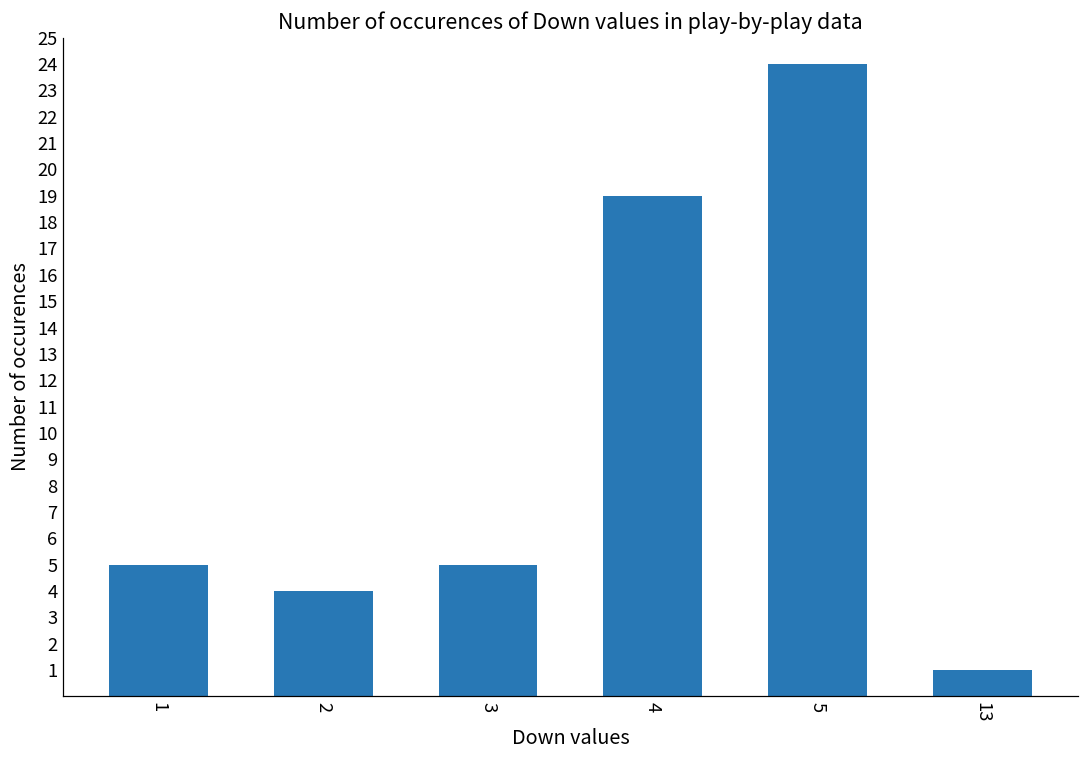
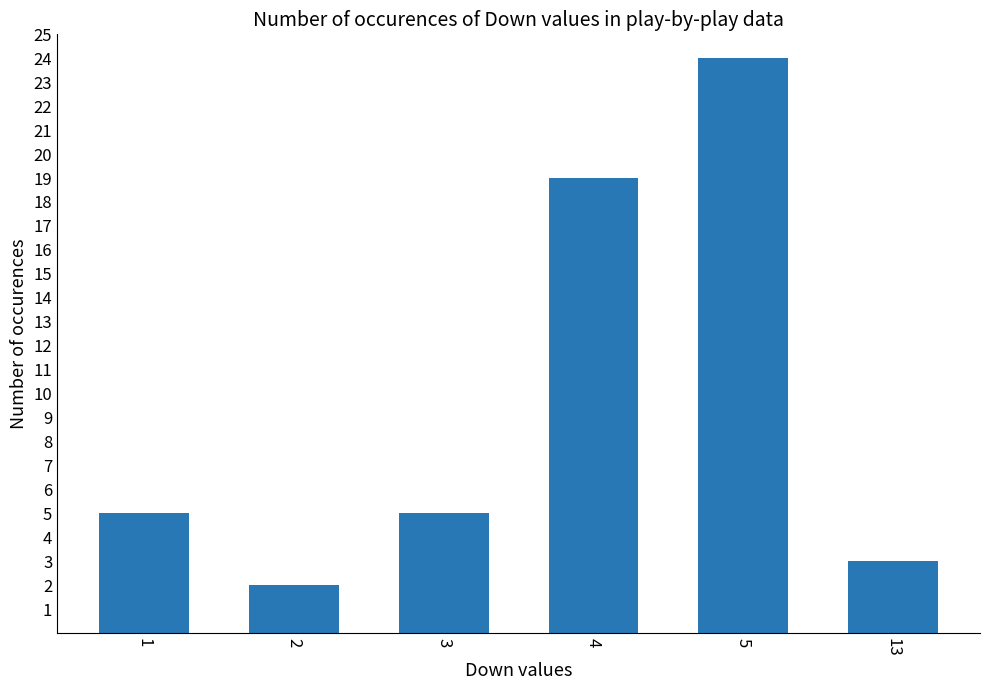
  {
    "1": 5,
-   "2": 4,
+   "2": 2,
    "3": 5,
    "4": 19,
    "5": 24,
-   "13": 1
+   "13": 3
  }
